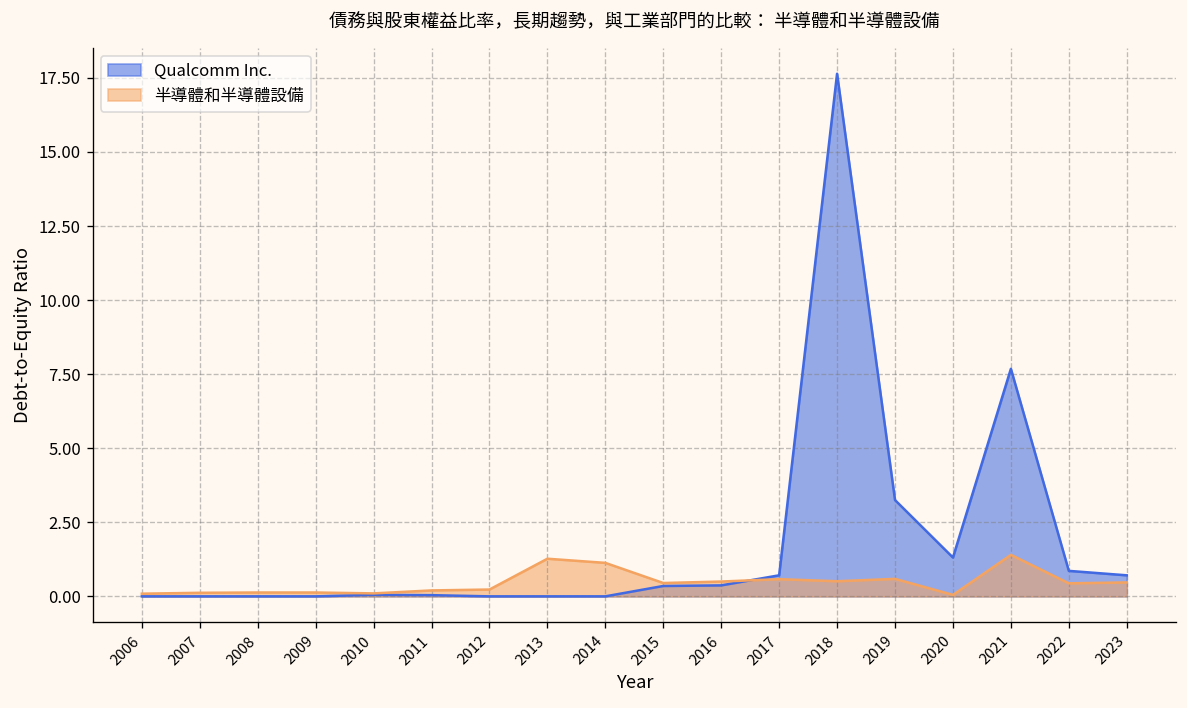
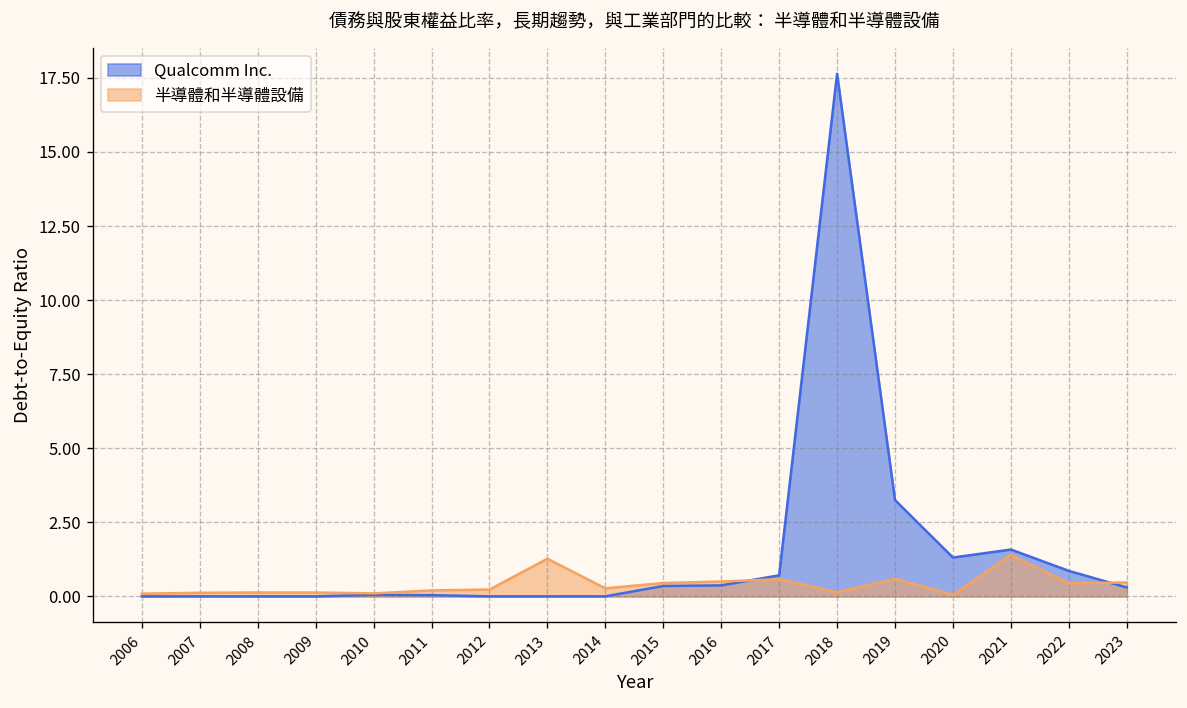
  {
    "Qualcomm Inc.": {
      "2007": 0.0,
      "2008": 0.0,
      "2009": 0.0,
      "2011": 0.0,
      "2012": 0.0,
      "2013": 0.0,
      "2014": 0.0,
      "2016": 0.4,
      "2017": 0.7,
      "2018": 17.6,
      "2019": 3.3,
      "2020": 1.3,
-     "2021": 7.7,
+     "2021": 1.6,
      "2022": 0.9,
-     "2023": 0.7
+     "2023": 0.3
    },
    "半導體和半導體設備": {
      "2007": 0.1,
      "2008": 0.1,
      "2009": 0.1,
      "2011": 0.2,
      "2012": 0.2,
      "2013": 1.3,
-     "2014": 1.1,
+     "2014": 0.3,
      "2016": 0.5,
      "2017": 0.6,
-     "2018": 0.5,
+     "2018": 0.1,
      "2019": 0.6,
      "2020": 0.1,
      "2021": 1.4,
      "2022": 0.4,
      "2023": 0.5
    }
  }
